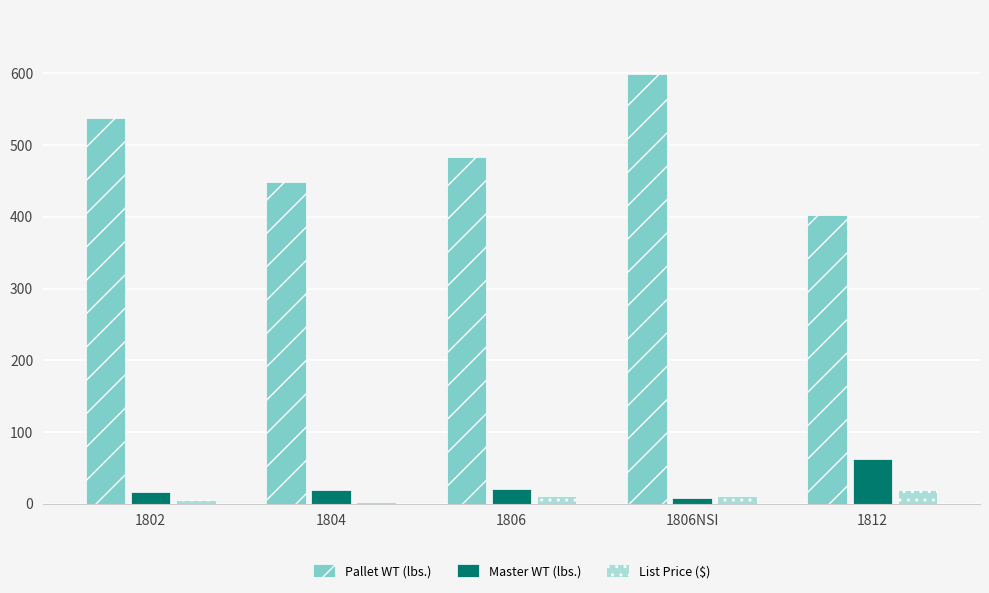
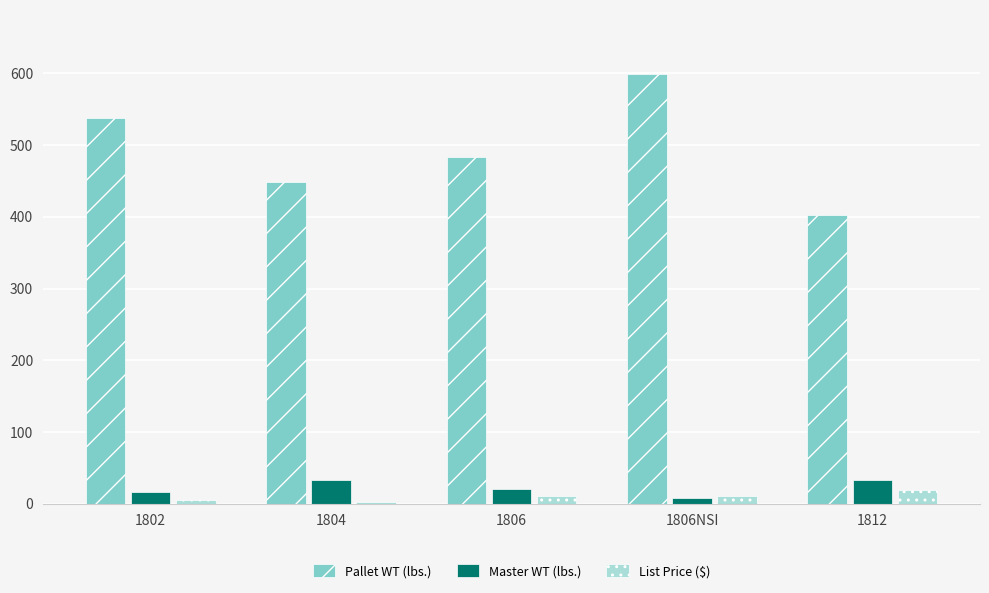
  {
    "Master WT (lbs.)": {
      "1802": 20,
-     "1804": 20,
+     "1804": 30,
      "1806": 20,
      "1806NSI": 10,
-     "1812": 60
+     "1812": 30
    }
  }
